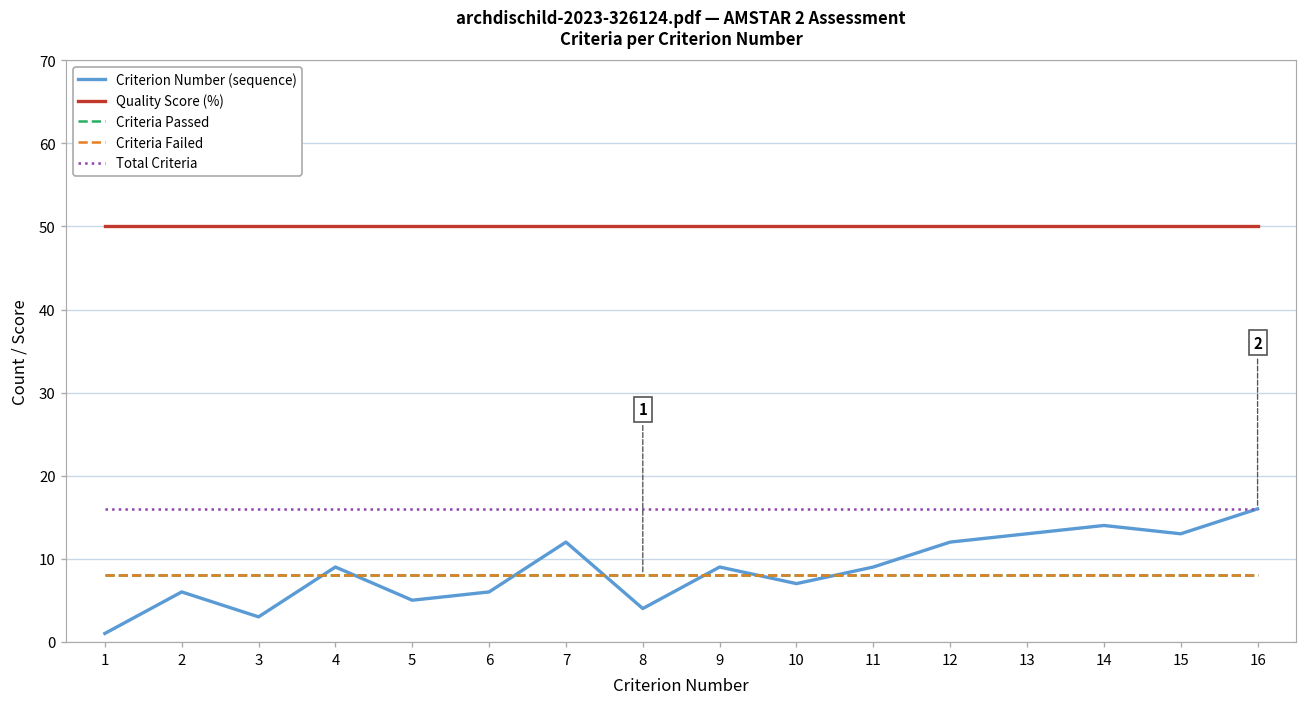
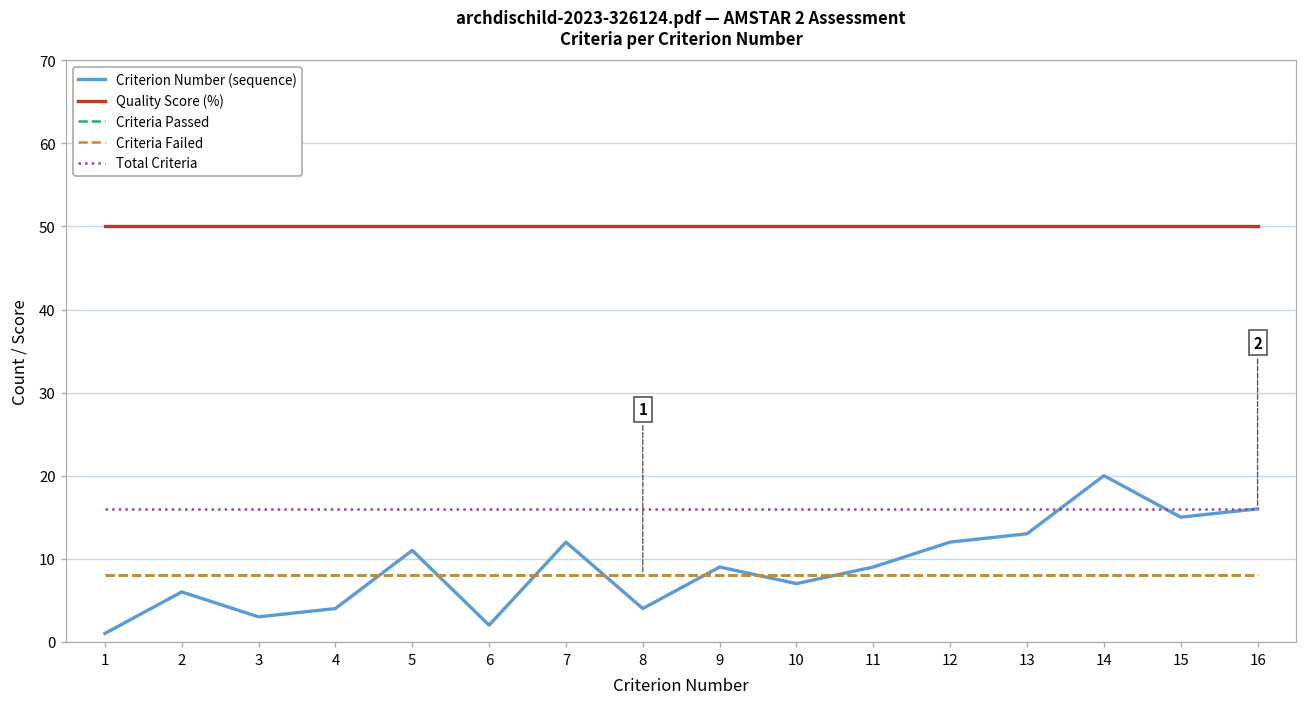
  {
    "Criterion Number (sequence)": {
      "1": 1,
      "2": 6,
      "3": 3,
-     "4": 9,
-     "5": 5,
-     "6": 6,
+     "4": 4,
+     "5": 11,
+     "6": 2,
      "7": 12,
      "8": 4,
      "9": 9,
      "10": 7,
      "11": 9,
      "12": 12,
      "13": 13,
-     "14": 14,
-     "15": 13
+     "14": 20,
+     "15": 15
    },
    "Quality Score (%)": {
      "1": 50,
      "2": 50,
      "3": 50,
      "4": 50,
      "5": 50,
      "6": 50,
      "7": 50,
      "8": 50,
      "9": 50,
      "10": 50,
      "11": 50,
      "12": 50,
      "13": 50,
      "14": 50,
      "15": 50,
      "16": 50
    },
    "Criteria Failed": {
      "1": 8,
      "2": 8,
      "3": 8,
      "4": 8,
      "5": 8,
      "6": 8,
      "7": 8,
      "8": 8,
      "9": 8,
      "10": 8,
      "11": 8,
      "12": 8,
      "13": 8,
      "14": 8,
      "15": 8,
      "16": 8
    },
    "Total Criteria": {
      "1": 16,
      "2": 16,
      "3": 16,
      "4": 16,
      "5": 16,
      "6": 16,
      "7": 16,
      "9": 16,
      "10": 16,
      "11": 16,
      "12": 16,
      "13": 16,
      "14": 16,
      "15": 16
    }
  }
